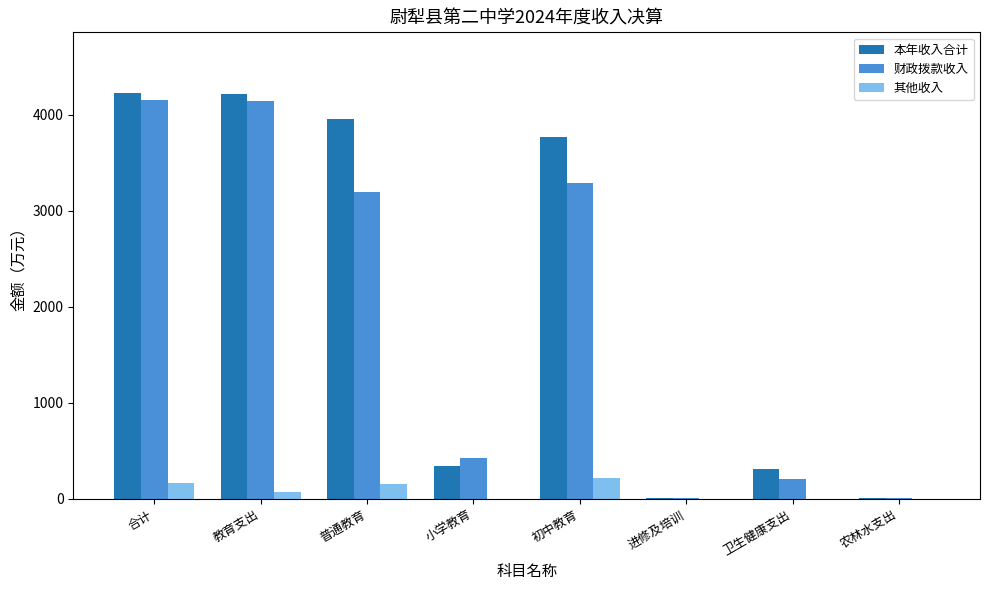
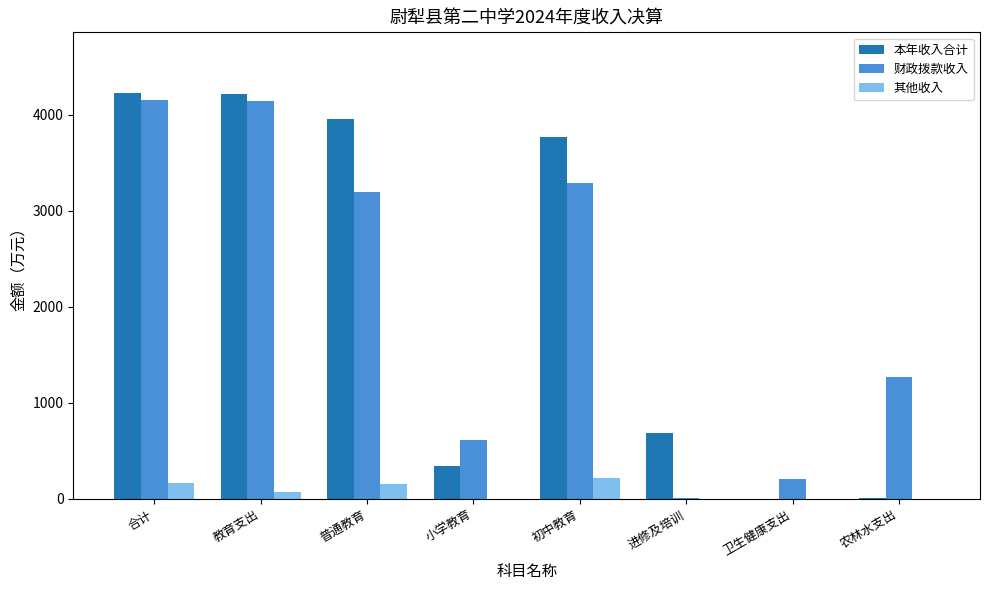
  {
    "本年收入合计": {
      "合计": 4200,
      "教育支出": 4200,
      "普通教育": 4000,
      "小学教育": 300,
      "初中教育": 3800,
-     "进修及培训": 0,
-     "卫生健康支出": 300
+     "进修及培训": 700,
+     "卫生健康支出": 0
    },
    "财政拨款收入": {
      "合计": 4200,
      "教育支出": 4100,
      "普通教育": 3200,
-     "小学教育": 400,
+     "小学教育": 600,
      "初中教育": 3300,
      "卫生健康支出": 200,
-     "农林水支出": 0
+     "农林水支出": 1300
    },
    "其他收入": {
      "合计": 200,
      "教育支出": 100,
      "普通教育": 200,
      "小学教育": 0,
      "初中教育": 200,
      "进修及培训": 0,
      "卫生健康支出": 0,
      "农林水支出": 0
    }
  }
